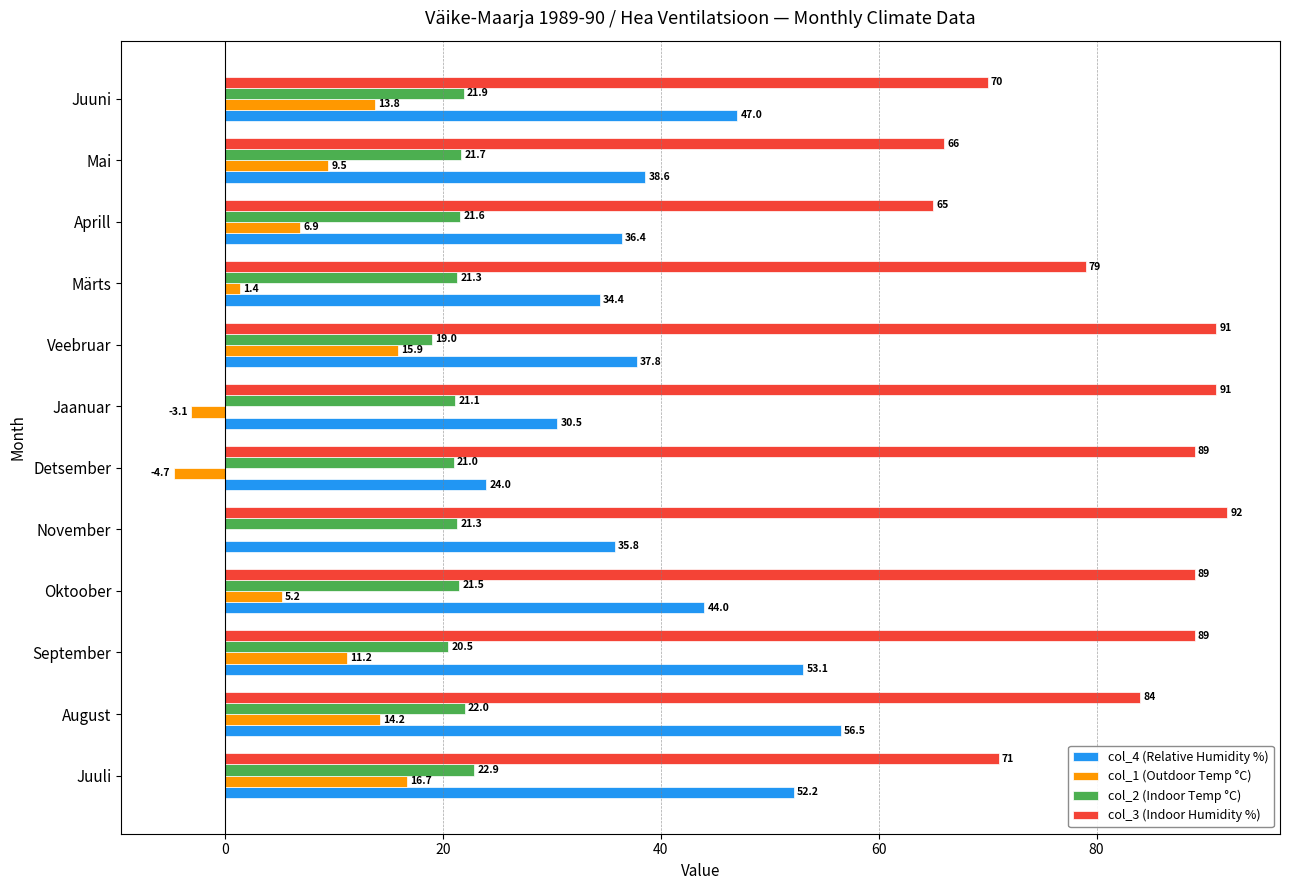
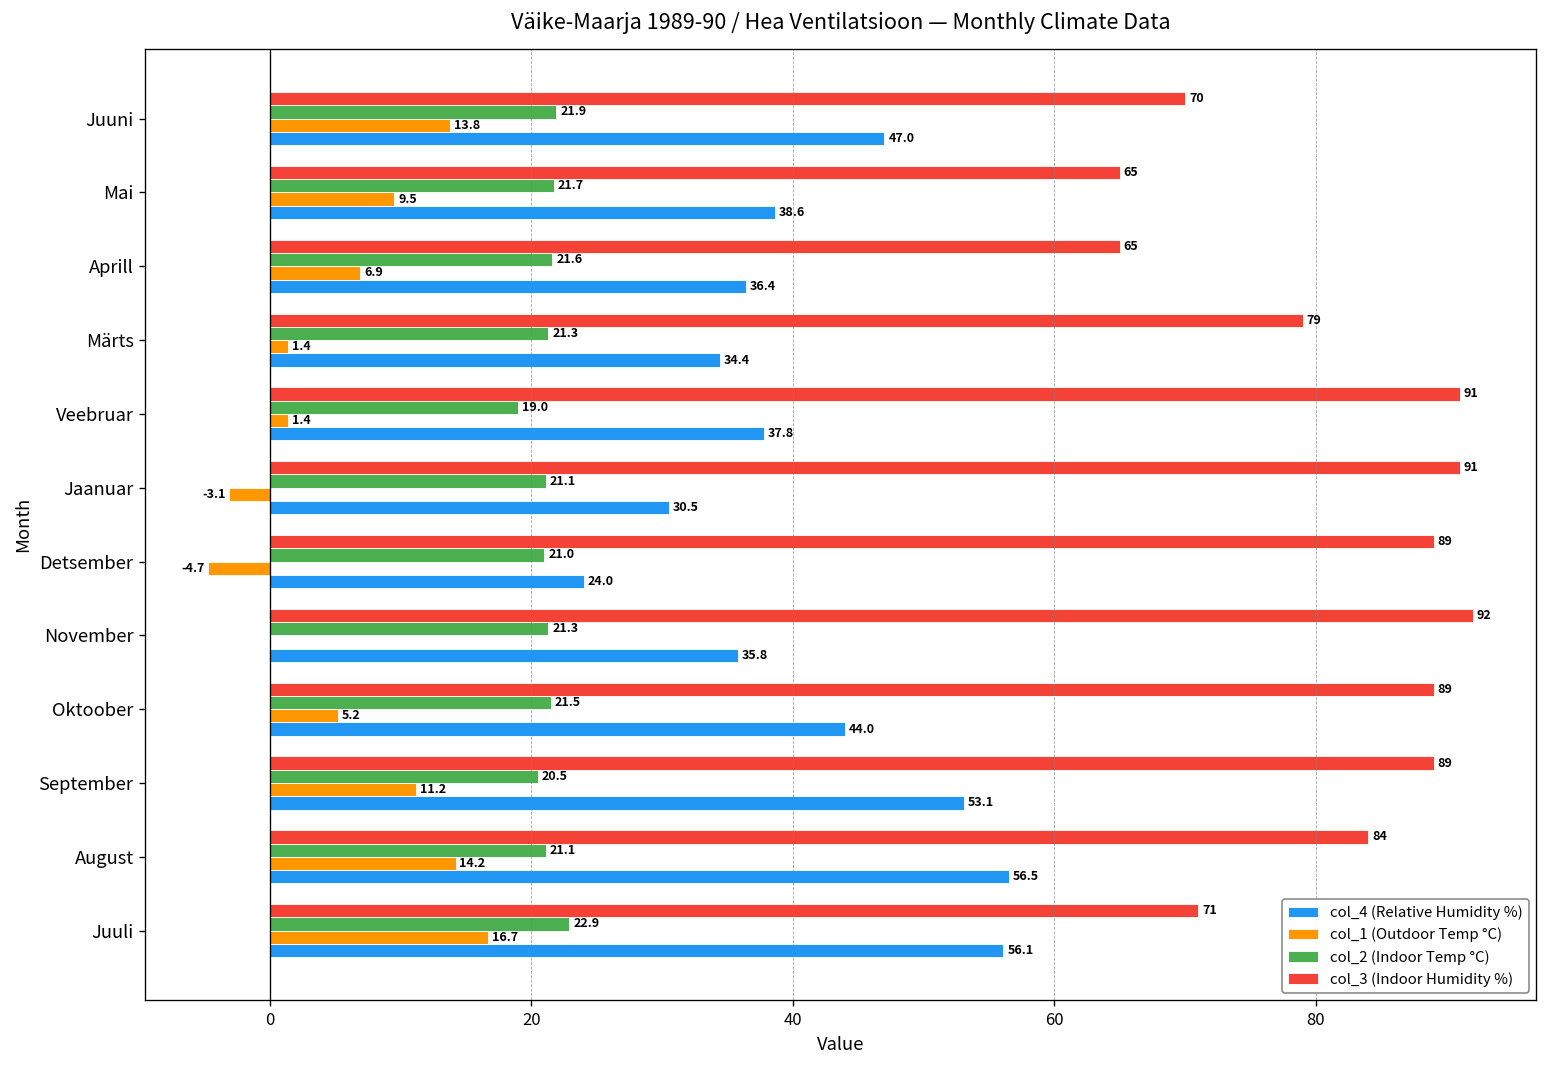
  {
    "col_4 (Relative Humidity %)": {
      "Juuni": 47.0,
      "Mai": 38.6,
      "Aprill": 36.4,
      "Märts": 34.4,
      "Veebruar": 37.8,
      "Jaanuar": 30.5,
      "Detsember": 24.0,
      "November": 35.8,
      "Oktoober": 44.0,
      "September": 53.1,
      "August": 56.5,
-     "Juuli": 52.2
+     "Juuli": 56.1
    },
    "col_1 (Outdoor Temp °C)": {
      "Juuni": 13.8,
      "Mai": 9.5,
      "Aprill": 6.9,
      "Märts": 1.4,
-     "Veebruar": 15.9,
+     "Veebruar": 1.4,
      "Jaanuar": -3.1,
      "Detsember": -4.7,
      "Oktoober": 5.2,
      "September": 11.2,
      "August": 14.2,
      "Juuli": 16.7
    },
    "col_2 (Indoor Temp °C)": {
      "Juuni": 21.9,
      "Mai": 21.7,
      "Aprill": 21.6,
      "Märts": 21.3,
      "Veebruar": 19.0,
      "Jaanuar": 21.1,
      "Detsember": 21.0,
      "November": 21.3,
      "Oktoober": 21.5,
      "September": 20.5,
-     "August": 22.0,
+     "August": 21.1,
      "Juuli": 22.9
    },
    "col_3 (Indoor Humidity %)": {
      "Juuni": 70,
-     "Mai": 66,
+     "Mai": 65,
      "Aprill": 65,
      "Märts": 79,
      "Veebruar": 91,
      "Jaanuar": 91,
      "Detsember": 89,
      "November": 92,
      "Oktoober": 89,
      "September": 89,
      "August": 84,
      "Juuli": 71
    }
  }
